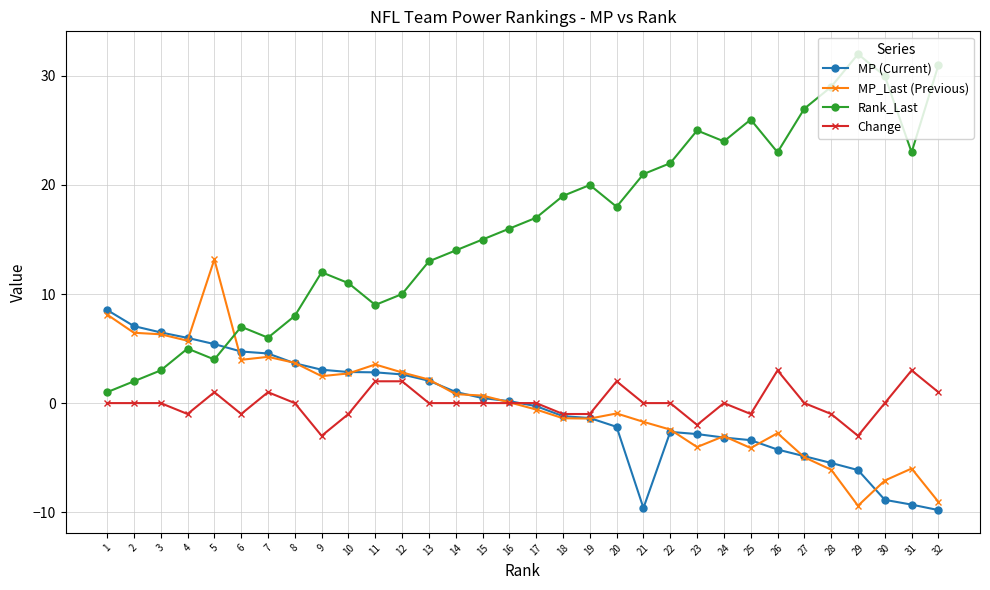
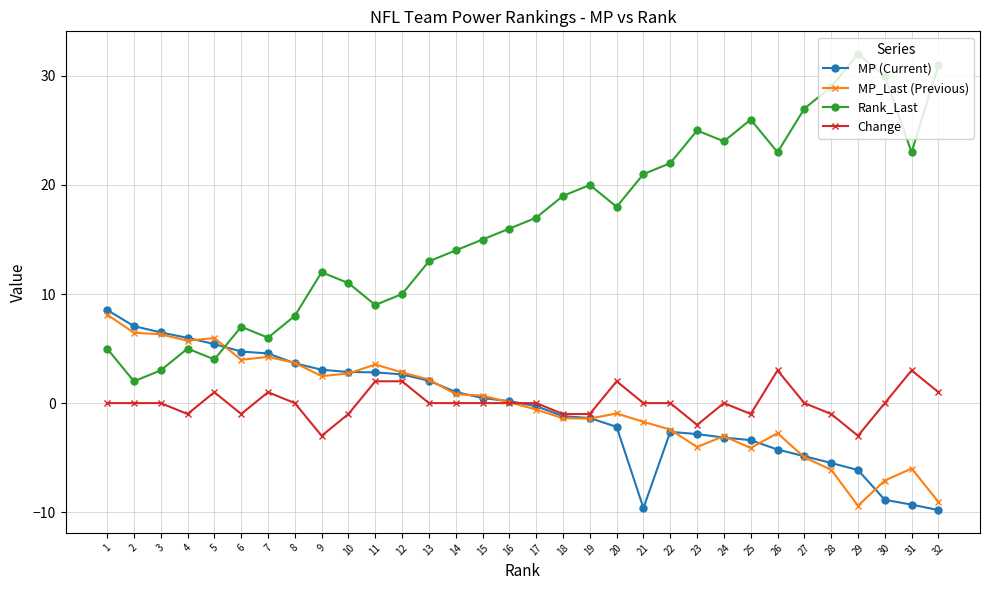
  {
    "MP (Current)": {
      "1": 8.5,
      "2": 7.1,
      "4": 6.0,
      "5": 5.4,
      "6": 4.7,
      "7": 4.6,
      "9": 3.1,
      "11": 2.8,
      "17": -0.3,
      "20": -2.2,
      "21": -9.6,
      "23": -2.8,
      "25": -3.4,
      "26": -4.3,
      "28": -5.5,
      "29": -6.1,
      "30": -8.9,
      "31": -9.3,
      "32": -9.8
    },
    "MP_Last (Previous)": {
      "1": 8.1,
      "2": 6.5,
      "4": 5.7,
-     "5": 13.2,
+     "5": 6.0,
      "6": 4.0,
      "7": 4.2,
      "9": 2.5,
      "11": 3.5,
      "17": -0.6,
      "20": -1.0,
      "21": -1.7,
      "23": -4.0,
      "25": -4.1,
      "26": -2.8,
      "28": -6.1,
      "29": -9.4,
      "30": -7.1,
      "31": -6.0,
      "32": -9.1
    },
    "Rank_Last": {
-     "1": 1,
+     "1": 5,
      "2": 2,
      "3": 3,
      "4": 5,
      "5": 4,
      "6": 7,
      "7": 6,
      "8": 8,
      "9": 12,
      "10": 11,
      "11": 9,
      "12": 10,
      "13": 13,
      "14": 14,
      "15": 15,
      "16": 16,
      "17": 17,
      "18": 19,
      "19": 20,
      "20": 18,
      "21": 21,
      "22": 22,
      "23": 25,
      "24": 24,
      "25": 26,
      "26": 23,
      "27": 27,
      "31": 23
    },
    "Change": {
      "1": 0.0,
      "2": 0.0,
      "3": 0.0,
      "4": -1.0,
      "5": 1.0,
      "6": -1.0,
      "7": 1.0,
      "8": 0.0,
      "9": -3.0,
      "10": -1.0,
      "11": 2.0,
      "12": 2.0,
      "13": 0.0,
      "14": 0.0,
      "15": 0.0,
      "17": 0.0,
      "19": -1.0,
      "20": 2.0,
      "21": 0.0,
      "22": 0.0,
      "23": -2.0,
      "24": 0.0,
      "25": -1.0,
      "26": 3.0,
      "27": 0.0,
      "28": -1.0,
      "29": -3.0,
      "30": 0.0,
      "31": 3.0,
      "32": 1.0
    }
  }
